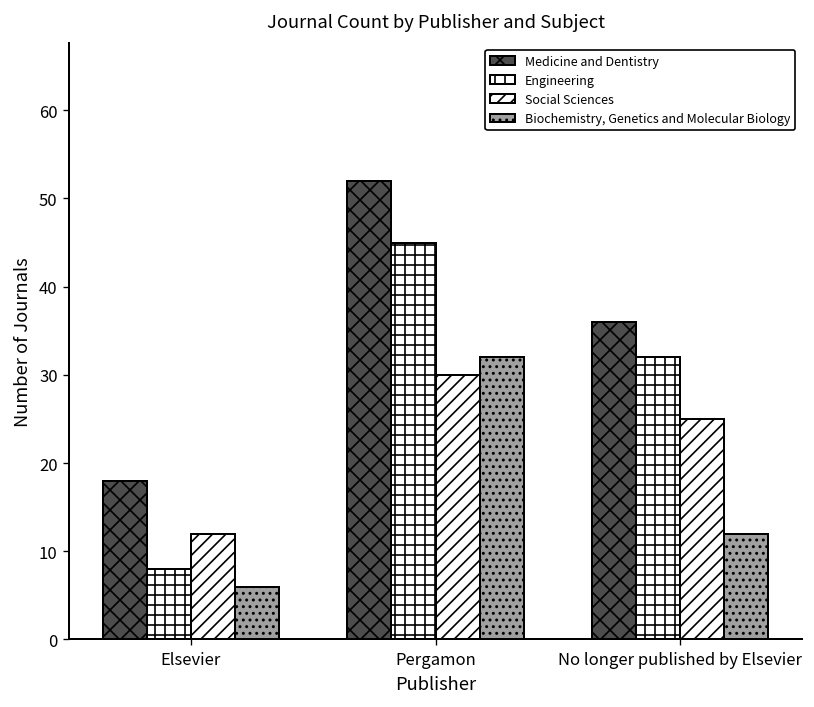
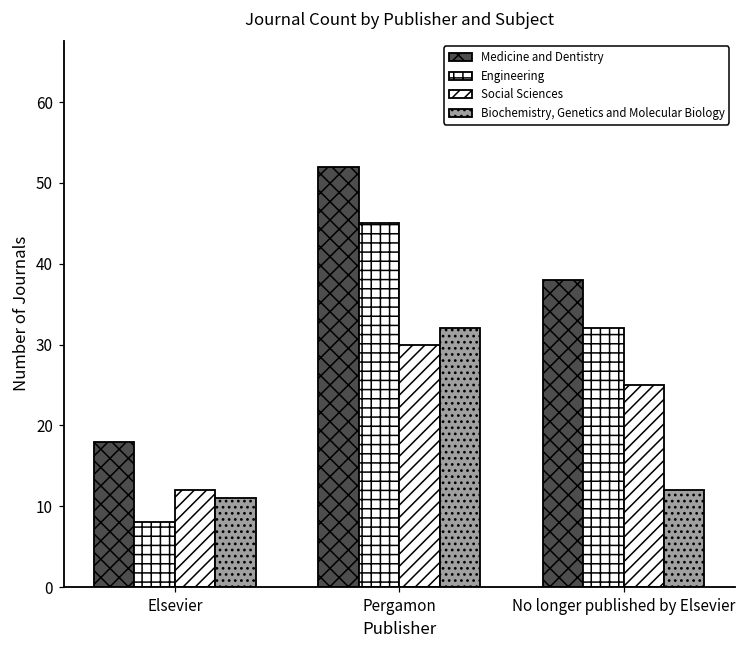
  {
    "Medicine and Dentistry": {
      "Elsevier": 18,
      "Pergamon": 52,
-     "No longer published by Elsevier": 36
+     "No longer published by Elsevier": 38
    },
    "Biochemistry, Genetics and Molecular Biology": {
-     "Elsevier": 6,
+     "Elsevier": 11,
      "Pergamon": 32,
      "No longer published by Elsevier": 12
    }
  }
